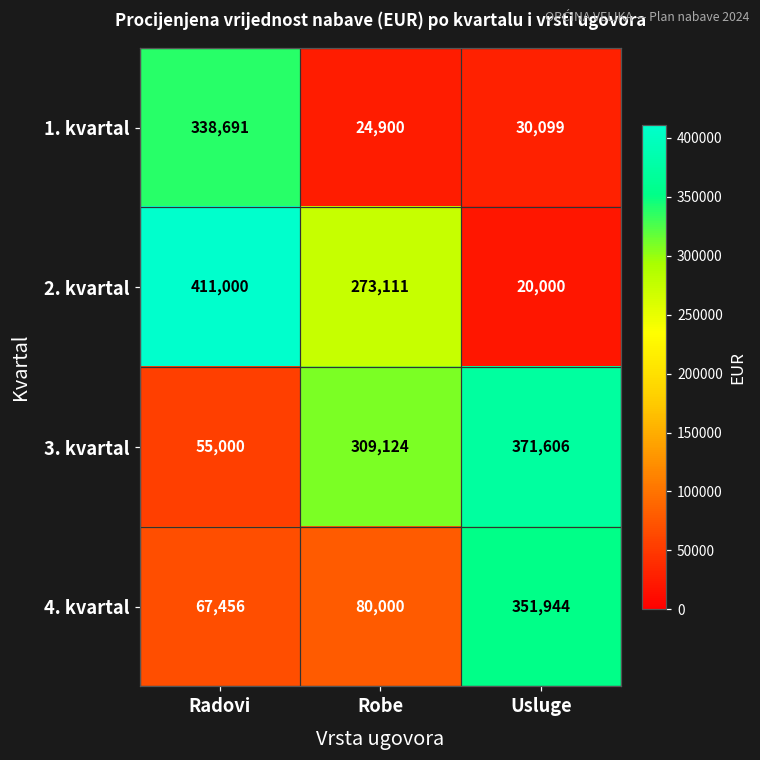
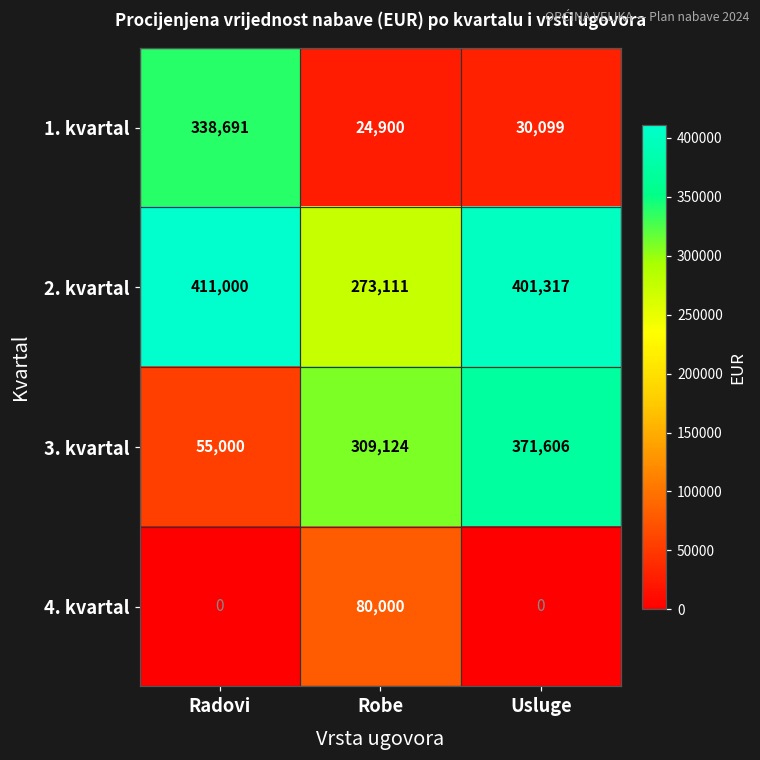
  {
    "1. kvartal": {
      "Radovi": "338,691",
      "Robe": "24,900",
      "Usluge": "30,099"
    },
    "2. kvartal": {
      "Radovi": "411,000",
      "Robe": "273,111",
-     "Usluge": "20,000"
+     "Usluge": "401,317"
    },
    "3. kvartal": {
      "Radovi": "55,000",
      "Robe": "309,124",
      "Usluge": "371,606"
    },
    "4. kvartal": {
-     "Radovi": "67,456",
+     "Radovi": "0",
      "Robe": "80,000",
-     "Usluge": "351,944"
+     "Usluge": "0"
    }
  }
